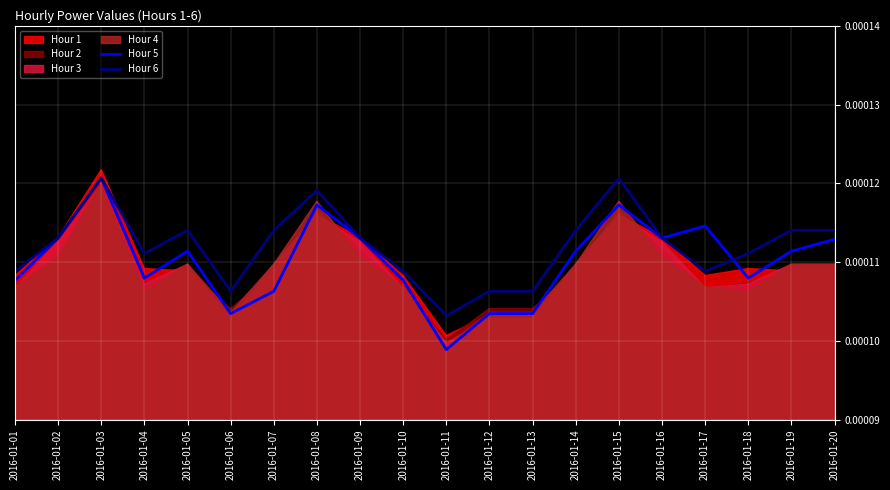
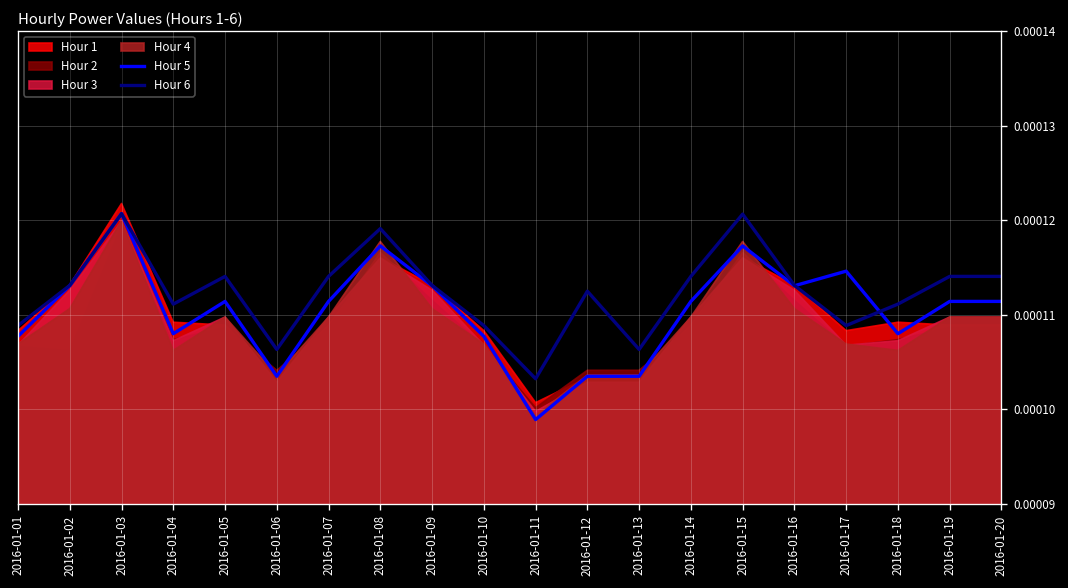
  {
    "Hour 5": {
      "2016-01-01": 0.000108,
      "2016-01-04": 0.000108,
      "2016-01-05": 0.000111,
-     "2016-01-07": 0.000106,
+     "2016-01-07": 0.000111,
      "2016-01-08": 0.000117,
      "2016-01-10": 0.000108,
      "2016-01-11": 0.000099,
      "2016-01-14": 0.000111,
      "2016-01-15": 0.000117,
      "2016-01-17": 0.000115,
      "2016-01-18": 0.000108,
      "2016-01-19": 0.000111,
-     "2016-01-20": 0.000113
+     "2016-01-20": 0.000111
    },
    "Hour 1": {
      "2016-01-01": 0.000108,
      "2016-01-03": 0.000122,
      "2016-01-04": 0.000109,
      "2016-01-10": 0.000108,
      "2016-01-11": 0.000101,
      "2016-01-17": 0.000108,
      "2016-01-18": 0.000109
    },
    "Hour 6": {
      "2016-01-01": 0.000109,
      "2016-01-04": 0.000111,
      "2016-01-05": 0.000114,
      "2016-01-06": 0.000106,
      "2016-01-07": 0.000114,
      "2016-01-08": 0.000119,
      "2016-01-10": 0.000109,
      "2016-01-11": 0.000103,
-     "2016-01-12": 0.000106,
+     "2016-01-12": 0.000112,
      "2016-01-13": 0.000106,
      "2016-01-14": 0.000114,
      "2016-01-15": 0.000121,
      "2016-01-17": 0.000109,
      "2016-01-18": 0.000111,
      "2016-01-19": 0.000114,
      "2016-01-20": 0.000114
    },
    "Hour 2": {
      "2016-01-02": 0.000106,
      "2016-01-03": 0.000119,
      "2016-01-06": 0.000104,
      "2016-01-08": 0.000117,
      "2016-01-09": 0.000112,
      "2016-01-11": 0.000100,
      "2016-01-12": 0.000104,
      "2016-01-13": 0.000104,
      "2016-01-15": 0.000117,
      "2016-01-16": 0.000112
    }
  }
